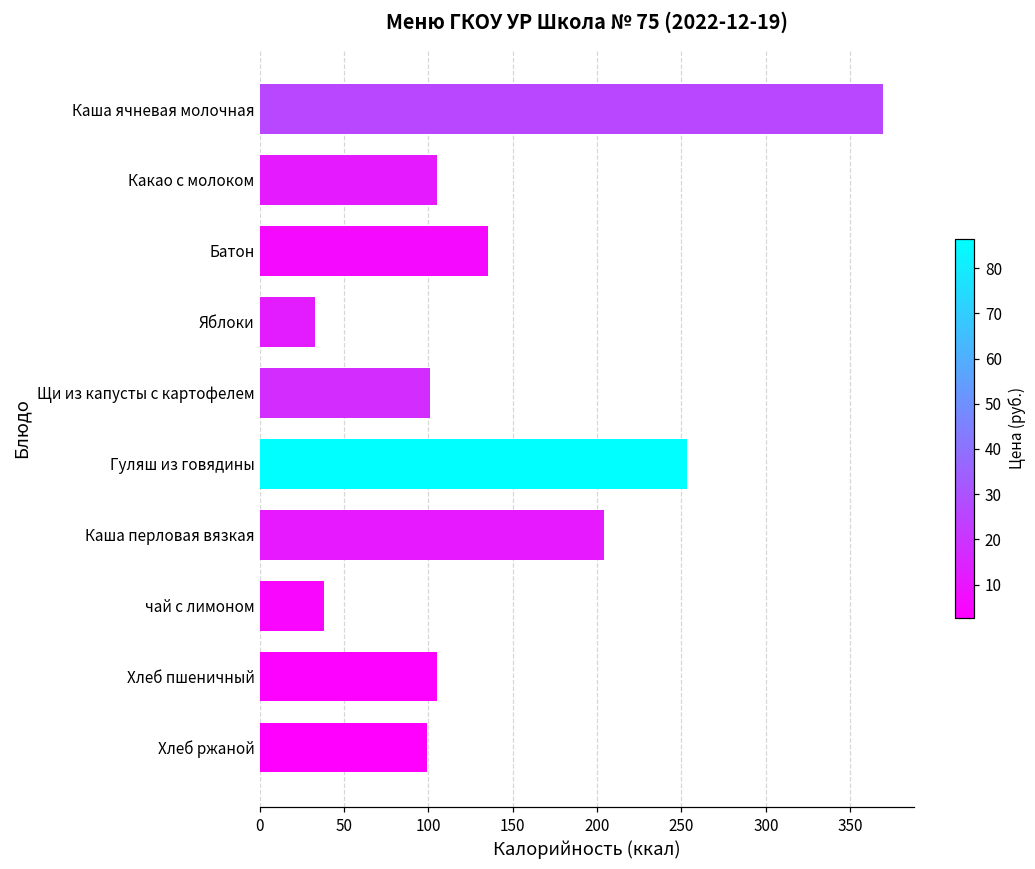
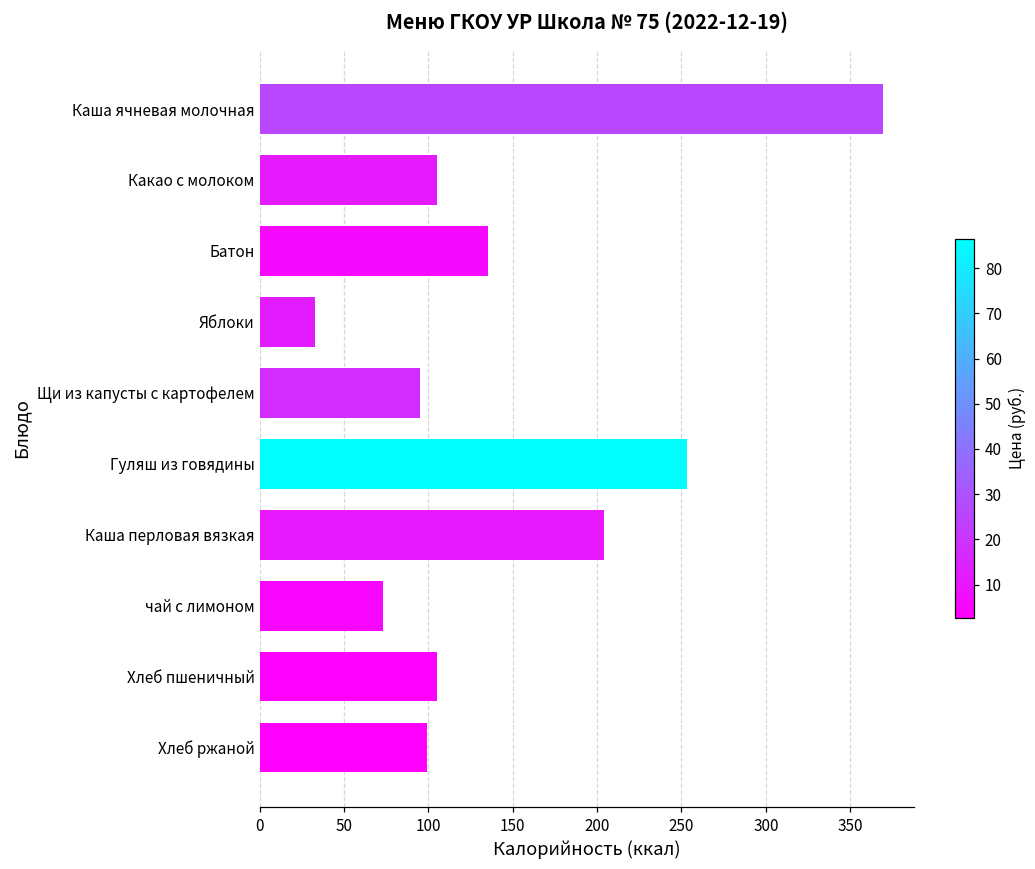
  {
    "Каша ячневая молочная": 370,
    "Какао с молоком": 105,
    "Батон": 135,
    "Яблоки": 33,
-   "Щи из капусты с картофелем": 101,
+   "Щи из капусты с картофелем": 95,
    "Гуляш из говядины": 253,
    "Каша перловая вязкая": 204,
-   "чай с лимоном": 38,
+   "чай с лимоном": 73,
    "Хлеб пшеничный": 105,
    "Хлеб ржаной": 99
  }
